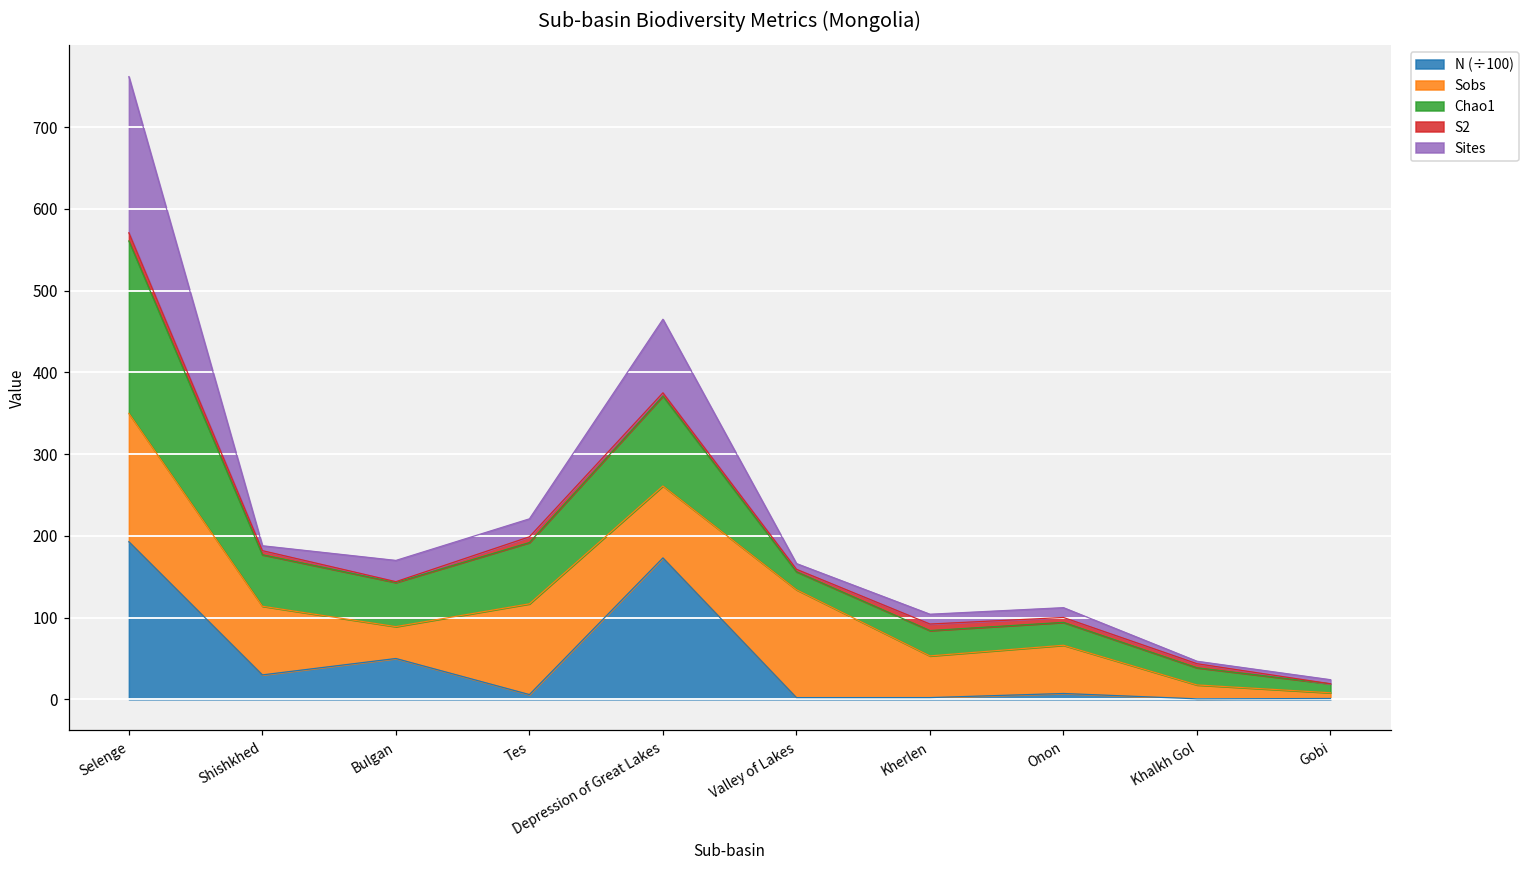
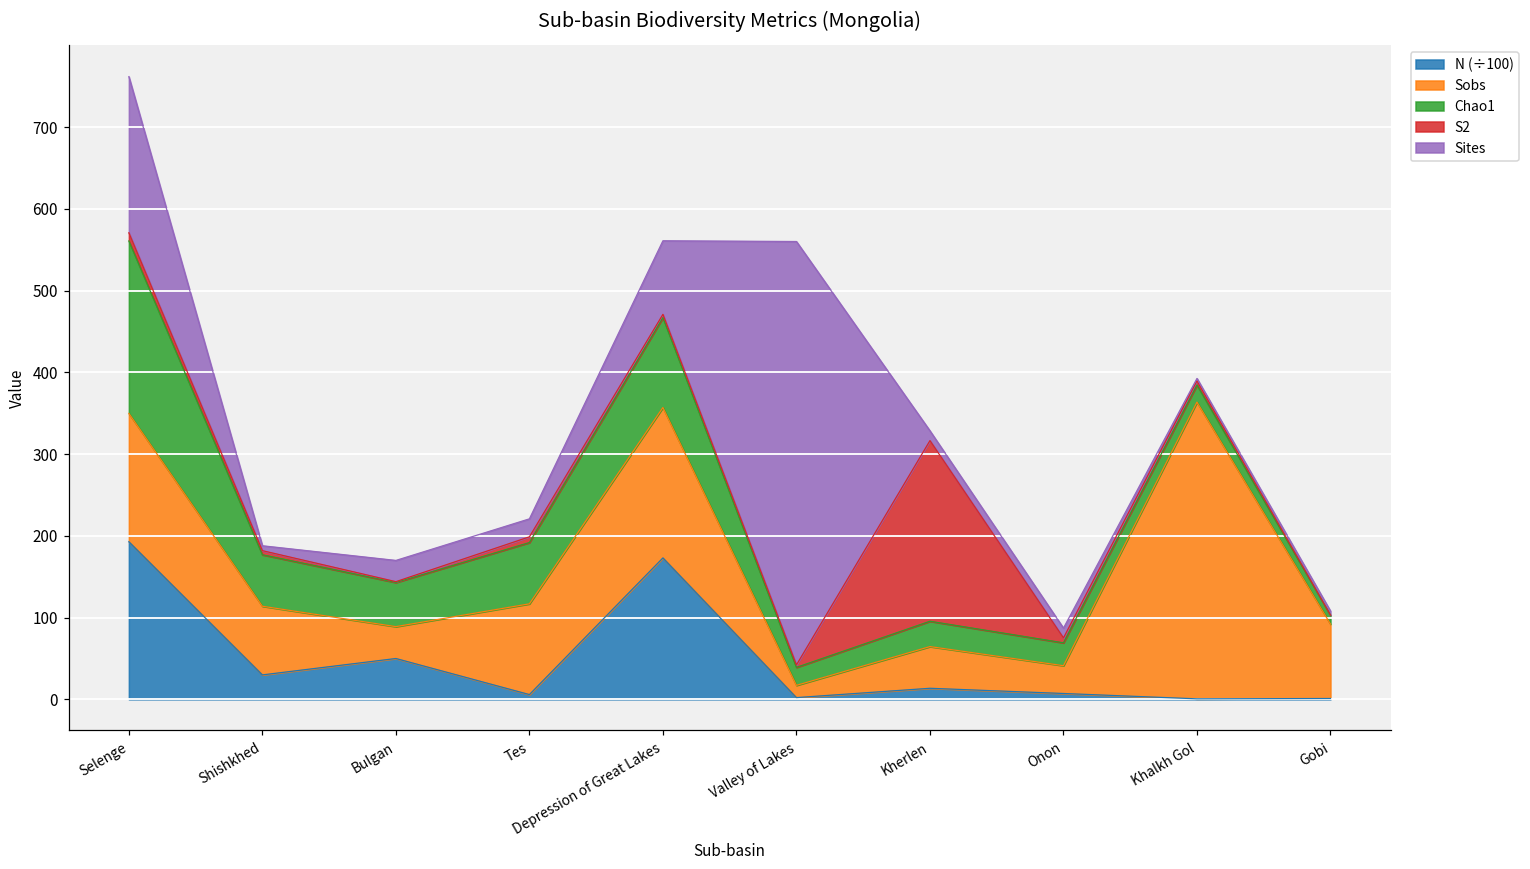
  {
    "N (÷100)": {
      "Selenge": 190,
      "Shishkhed": 30,
      "Bulgan": 50,
      "Tes": 10,
      "Depression of Great Lakes": 170,
      "Valley of Lakes": 0,
-     "Kherlen": 0,
+     "Kherlen": 10,
      "Onon": 10,
      "Khalkh Gol": 0,
      "Gobi": 0
    },
    "Sobs": {
      "Selenge": 160,
      "Shishkhed": 80,
      "Bulgan": 40,
      "Tes": 110,
-     "Depression of Great Lakes": 90,
-     "Valley of Lakes": 130,
+     "Depression of Great Lakes": 180,
+     "Valley of Lakes": 10,
      "Kherlen": 50,
-     "Onon": 60,
-     "Khalkh Gol": 20,
-     "Gobi": 10
+     "Onon": 30,
+     "Khalkh Gol": 360,
+     "Gobi": 90
    },
    "Chao1": {
      "Selenge": 210,
      "Shishkhed": 60,
      "Tes": 80,
      "Depression of Great Lakes": 110,
      "Kherlen": 30,
      "Onon": 30,
      "Khalkh Gol": 20
    },
    "S2": {
      "Selenge": 10,
      "Shishkhed": 10,
      "Tes": 10,
      "Depression of Great Lakes": 0,
-     "Kherlen": 10,
+     "Kherlen": 220,
      "Onon": 10
    },
    "Sites": {
      "Selenge": 190,
      "Shishkhed": 10,
      "Bulgan": 30,
      "Tes": 20,
      "Depression of Great Lakes": 90,
-     "Valley of Lakes": 10,
+     "Valley of Lakes": 520,
      "Kherlen": 10,
      "Onon": 10,
      "Gobi": 10
    }
  }
